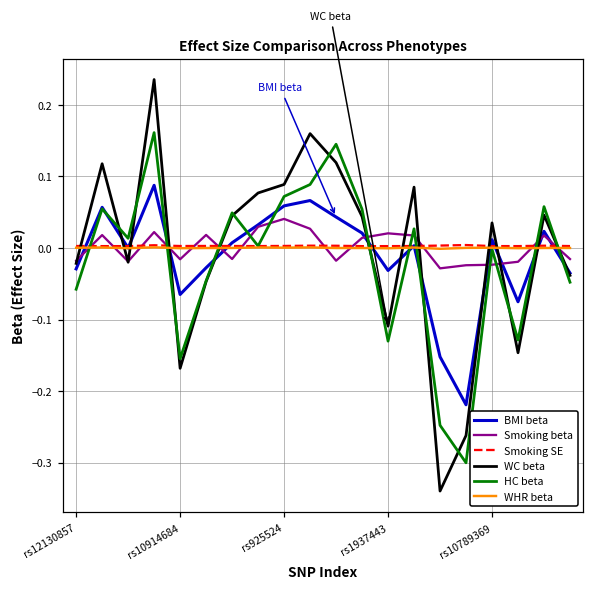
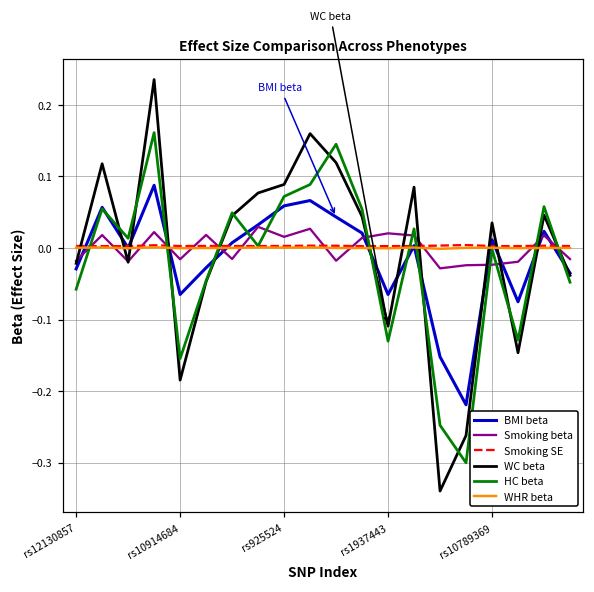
  {
    "BMI beta": {
      "rs12130857": -0.03,
      "rs10914684": -0.07,
      "rs925524": 0.06,
-     "rs1937443": -0.03,
+     "rs1937443": -0.07,
      "rs10789369": 0.01
    },
    "Smoking beta": {
      "rs10914684": -0.02,
-     "rs925524": 0.04,
+     "rs925524": 0.02,
      "rs1937443": 0.02,
      "rs10789369": -0.02
    },
    "WC beta": {
-     "rs10914684": -0.17,
+     "rs10914684": -0.18,
      "rs925524": 0.09,
      "rs1937443": -0.11,
      "rs10789369": 0.04
    },
    "HC beta": {
      "rs12130857": -0.06,
      "rs10914684": -0.15,
      "rs925524": 0.07,
      "rs1937443": -0.13
    }
  }
